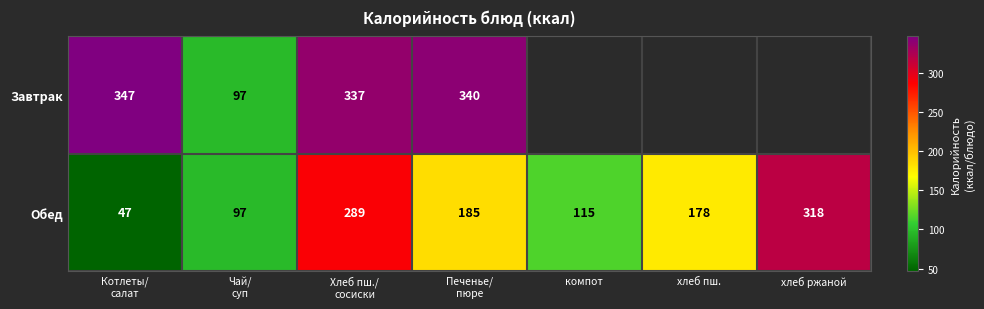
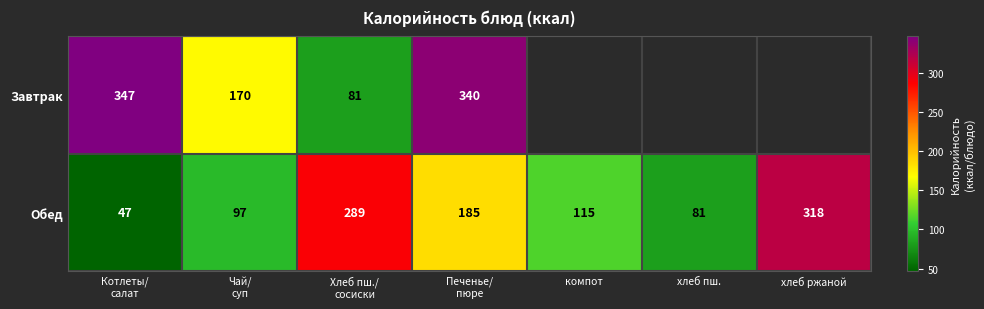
  {
    "Завтрак": {
      "Котлеты/ салат": 347,
-     "Чай/ суп": 97,
-     "Хлеб пш./ сосиски": 337,
+     "Чай/ суп": 170,
+     "Хлеб пш./ сосиски": 81,
      "Печенье/ пюре": 340
    },
    "Обед": {
      "Котлеты/ салат": 47,
      "Чай/ суп": 97,
      "Хлеб пш./ сосиски": 289,
      "Печенье/ пюре": 185,
      "компот": 115,
-     "хлеб пш.": 178,
+     "хлеб пш.": 81,
      "хлеб ржаной": 318
    }
  }
